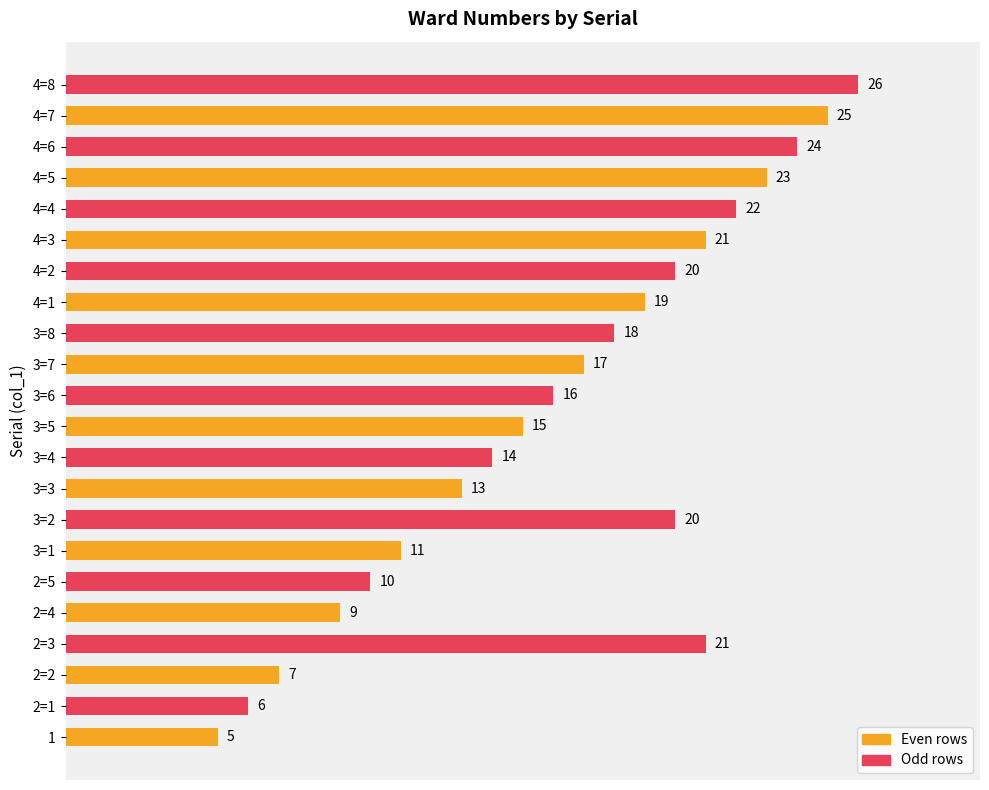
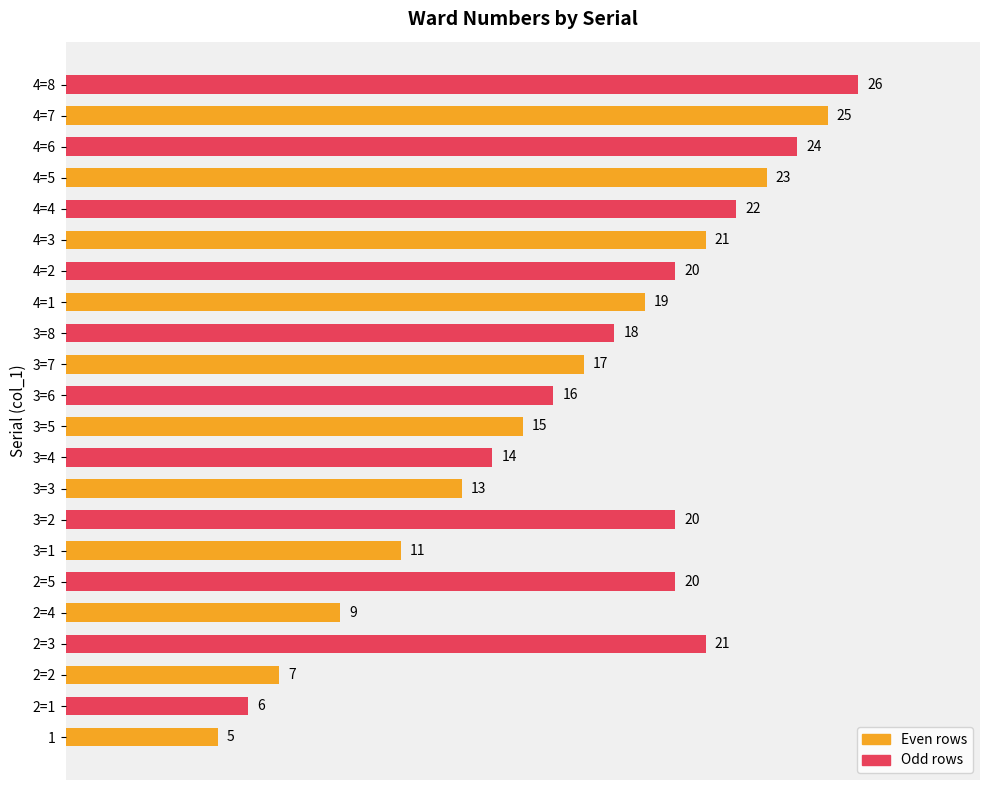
  {
    "4=8": 26,
    "4=7": 25,
    "4=6": 24,
    "4=5": 23,
    "4=4": 22,
    "4=3": 21,
    "4=2": 20,
    "4=1": 19,
    "3=8": 18,
    "3=7": 17,
    "3=6": 16,
    "3=5": 15,
    "3=4": 14,
    "3=3": 13,
    "3=2": 20,
    "3=1": 11,
-   "2=5": 10,
+   "2=5": 20,
    "2=4": 9,
    "2=3": 21,
    "2=2": 7,
    "2=1": 6,
    "1": 5
  }
